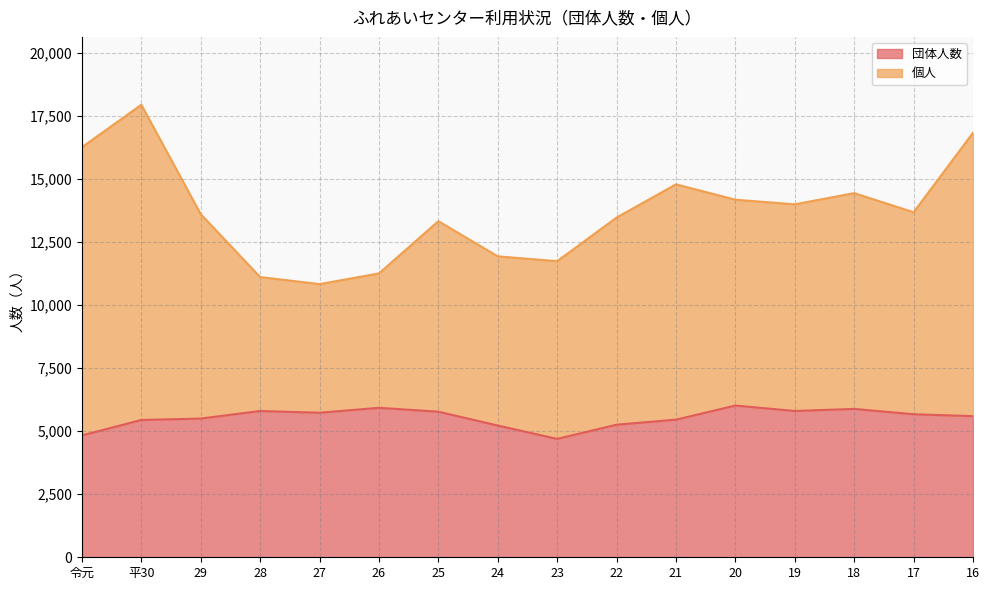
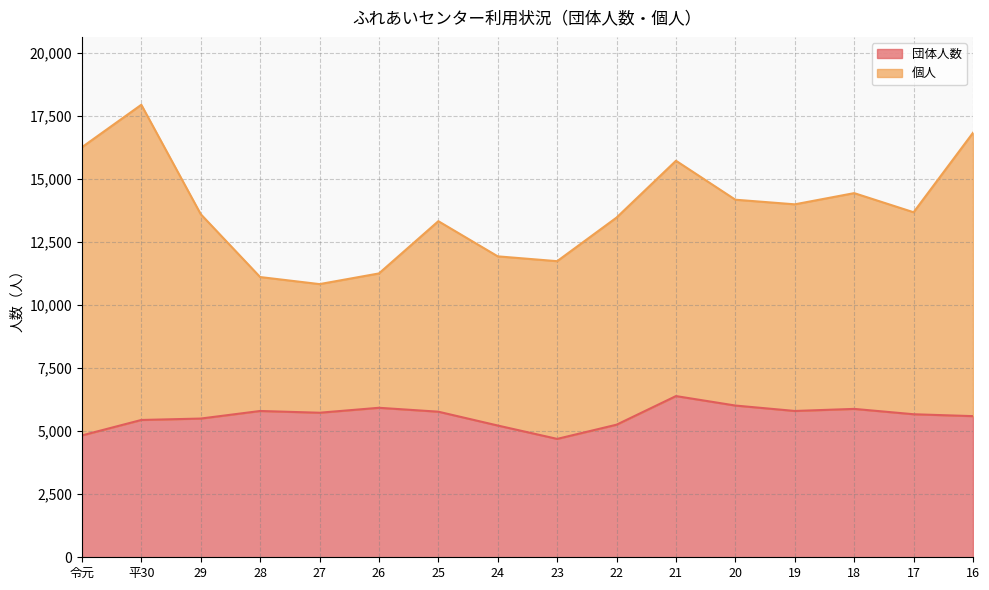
  {
    "団体人数": {
      "令元": "4,800",
      "平30": "5,400",
      "29": "5,500",
      "28": "5,800",
      "27": "5,700",
      "26": "5,900",
      "25": "5,800",
      "24": "5,200",
      "23": "4,700",
      "22": "5,300",
-     "21": "5,500",
+     "21": "6,400",
      "20": "6,000",
      "19": "5,800",
      "18": "5,900",
      "17": "5,700",
      "16": "5,600"
    },
    "個人": {
      "令元": "11,400",
      "平30": "12,500",
      "29": "8,100",
      "28": "5,300",
      "27": "5,100",
      "26": "5,300",
      "25": "7,600",
      "24": "6,700",
      "23": "7,000",
      "22": "8,200",
      "21": "9,300",
      "20": "8,200",
      "19": "8,200",
      "18": "8,600",
      "17": "8,000",
      "16": "11,200"
    }
  }
